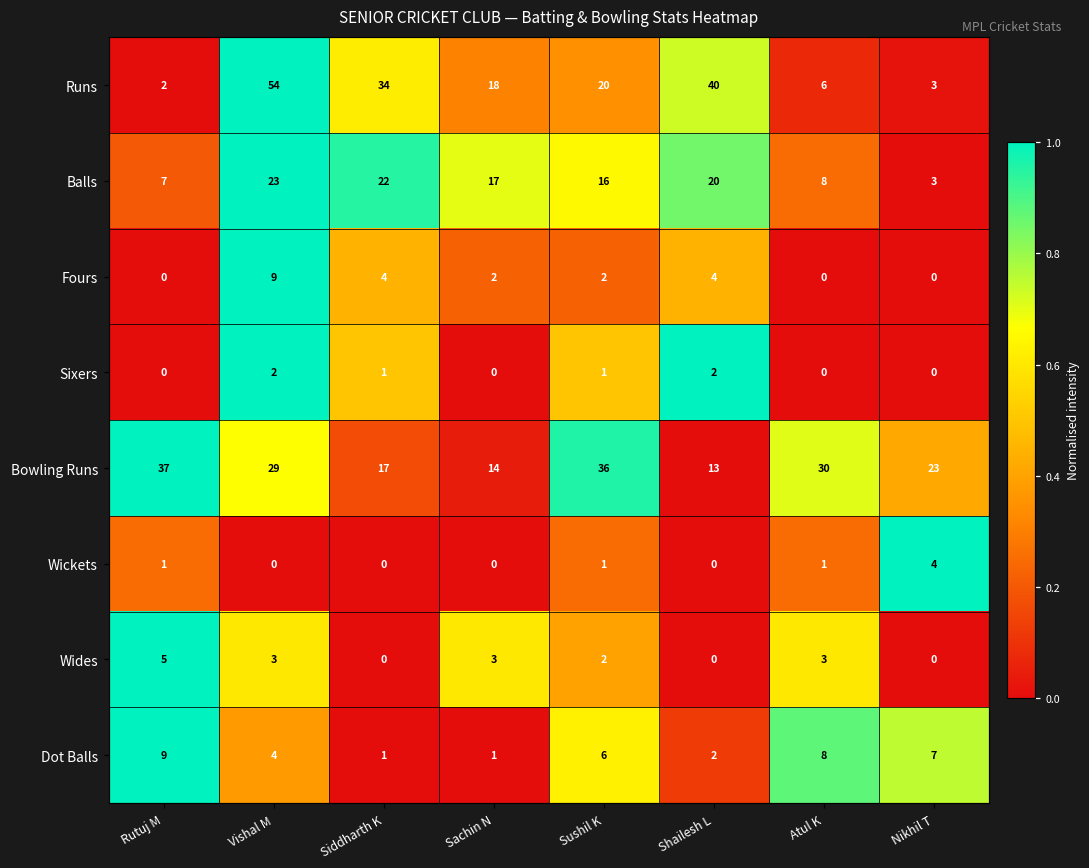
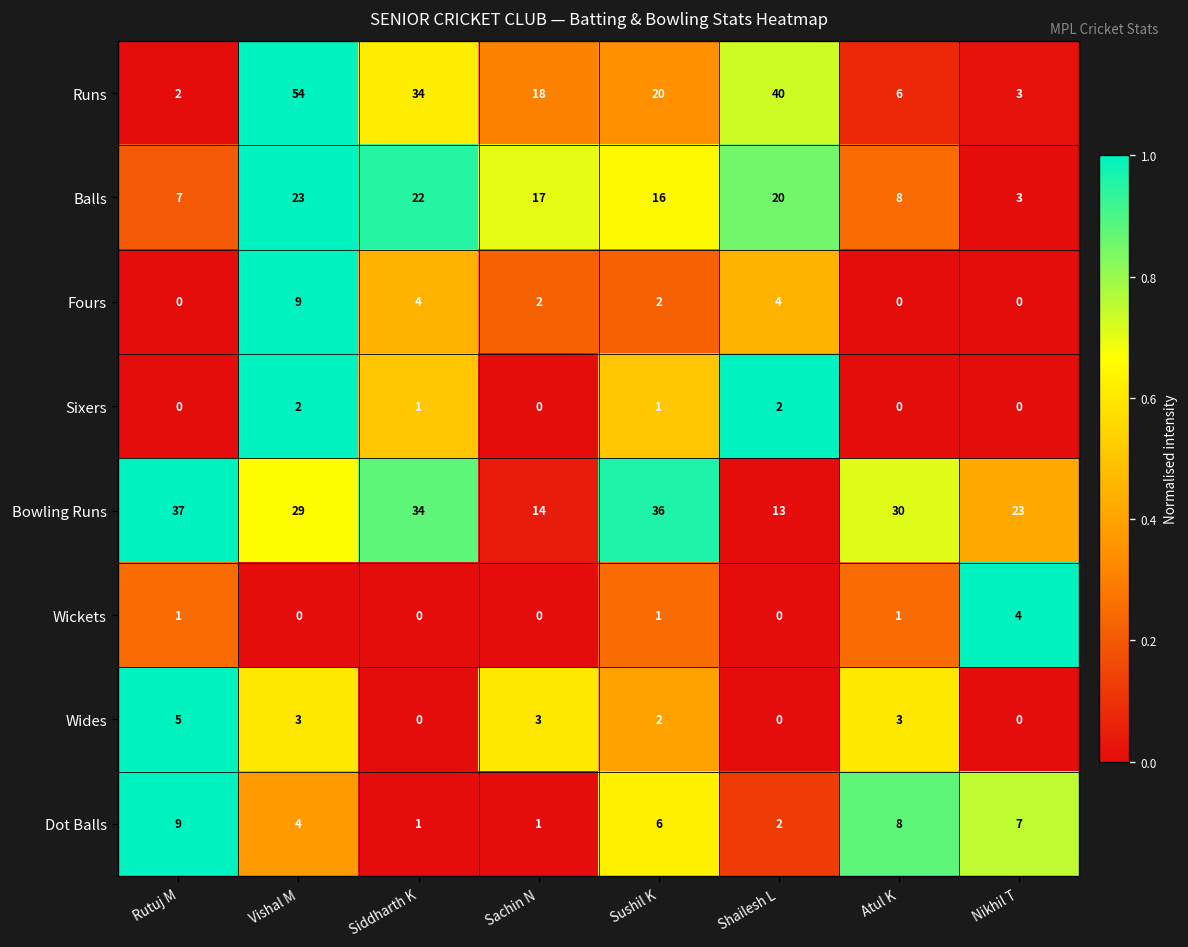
  {
    "Runs": {
      "Rutuj M": 2,
      "Vishal M": 54,
      "Siddharth K": 34,
      "Sachin N": 18,
      "Sushil K": 20,
      "Shailesh L": 40,
      "Atul K": 6,
      "Nikhil T": 3
    },
    "Balls": {
      "Rutuj M": 7,
      "Vishal M": 23,
      "Siddharth K": 22,
      "Sachin N": 17,
      "Sushil K": 16,
      "Shailesh L": 20,
      "Atul K": 8,
      "Nikhil T": 3
    },
    "Fours": {
      "Rutuj M": 0,
      "Vishal M": 9,
      "Siddharth K": 4,
      "Sachin N": 2,
      "Sushil K": 2,
      "Shailesh L": 4,
      "Atul K": 0,
      "Nikhil T": 0
    },
    "Sixers": {
      "Rutuj M": 0,
      "Vishal M": 2,
      "Siddharth K": 1,
      "Sachin N": 0,
      "Sushil K": 1,
      "Shailesh L": 2,
      "Atul K": 0,
      "Nikhil T": 0
    },
    "Bowling Runs": {
      "Rutuj M": 37,
      "Vishal M": 29,
-     "Siddharth K": 17,
+     "Siddharth K": 34,
      "Sachin N": 14,
      "Sushil K": 36,
      "Shailesh L": 13,
      "Atul K": 30,
      "Nikhil T": 23
    },
    "Wickets": {
      "Rutuj M": 1,
      "Vishal M": 0,
      "Siddharth K": 0,
      "Sachin N": 0,
      "Sushil K": 1,
      "Shailesh L": 0,
      "Atul K": 1,
      "Nikhil T": 4
    },
    "Wides": {
      "Rutuj M": 5,
      "Vishal M": 3,
      "Siddharth K": 0,
      "Sachin N": 3,
      "Sushil K": 2,
      "Shailesh L": 0,
      "Atul K": 3,
      "Nikhil T": 0
    },
    "Dot Balls": {
      "Rutuj M": 9,
      "Vishal M": 4,
      "Siddharth K": 1,
      "Sachin N": 1,
      "Sushil K": 6,
      "Shailesh L": 2,
      "Atul K": 8,
      "Nikhil T": 7
    }
  }
